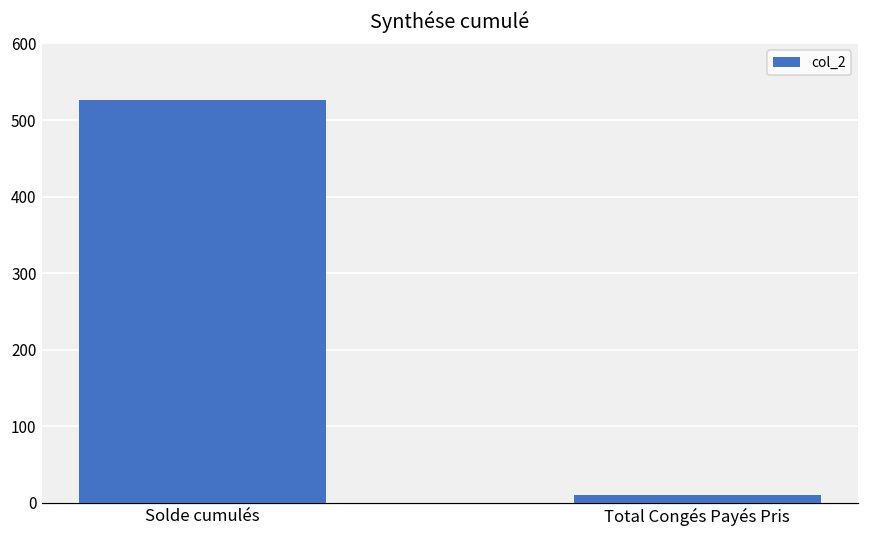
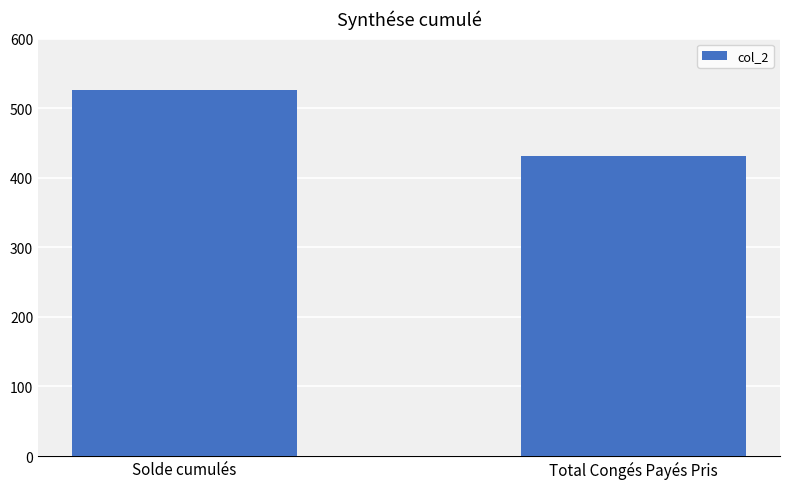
  {
    "Solde cumulés": 530,
-   "Total Congés Payés Pris": 10
+   "Total Congés Payés Pris": 430
  }
